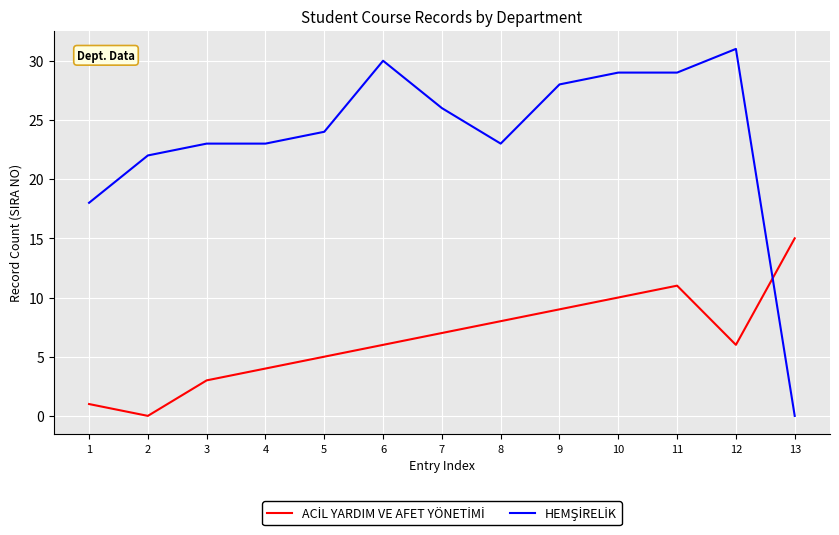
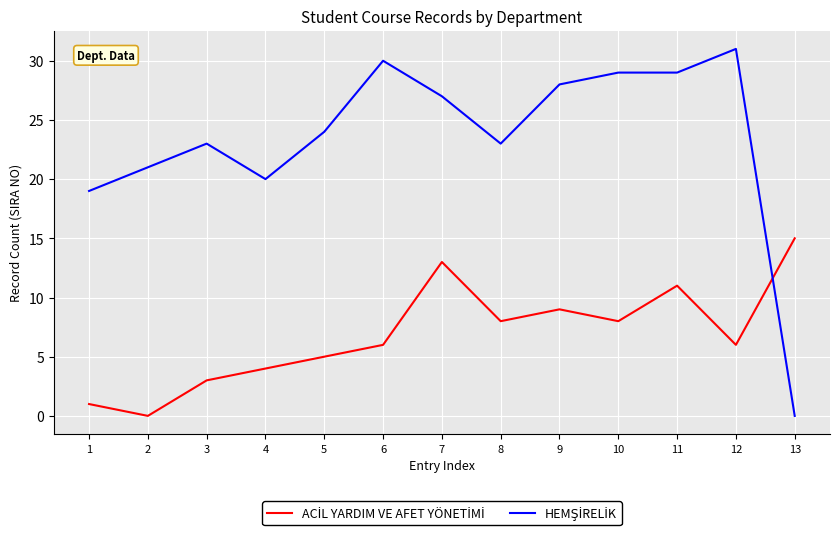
  {
    "ACİL YARDIM VE AFET YÖNETİMİ": {
      "1": 1,
      "2": 0,
      "3": 3,
      "4": 4,
      "5": 5,
      "6": 6,
-     "7": 7,
+     "7": 13,
      "8": 8,
      "9": 9,
-     "10": 10,
+     "10": 8,
      "11": 11,
      "12": 6,
      "13": 15
    },
    "HEMŞİRELİK": {
-     "1": 18,
-     "2": 22,
+     "1": 19,
+     "2": 21,
      "3": 23,
-     "4": 23,
+     "4": 20,
      "5": 24,
      "6": 30,
-     "7": 26,
+     "7": 27,
      "8": 23,
      "9": 28,
      "10": 29,
      "11": 29,
      "12": 31,
      "13": 0
    }
  }
